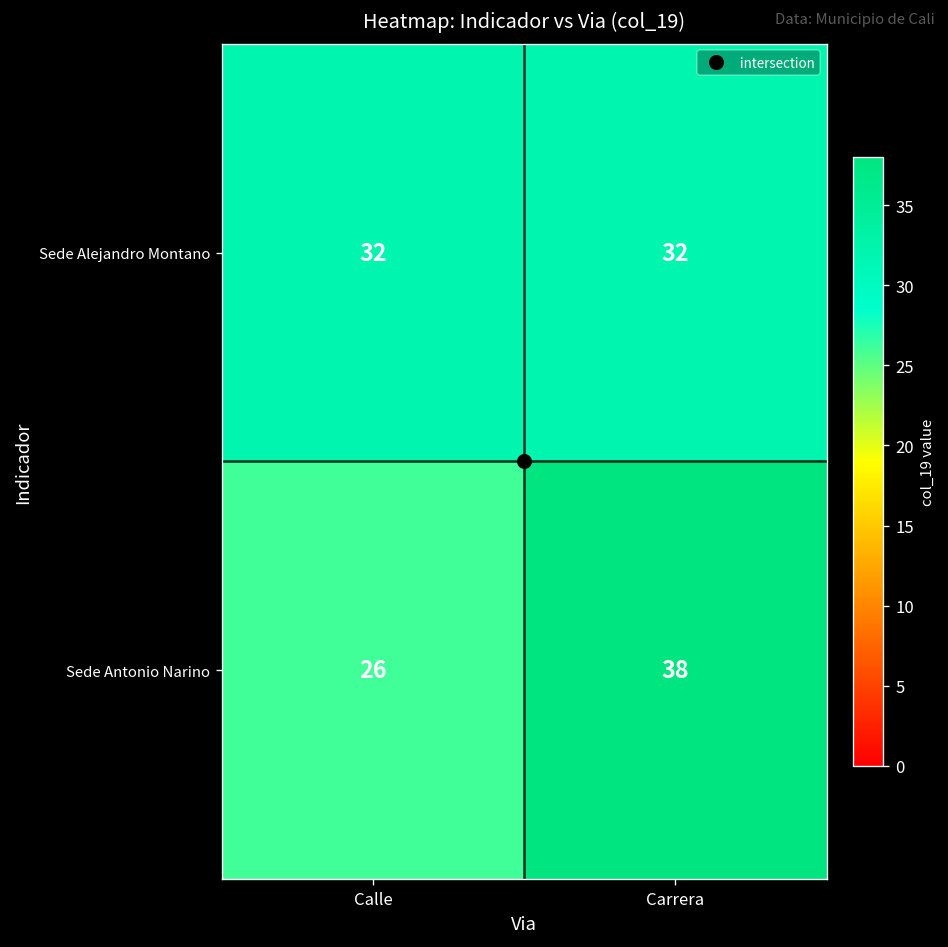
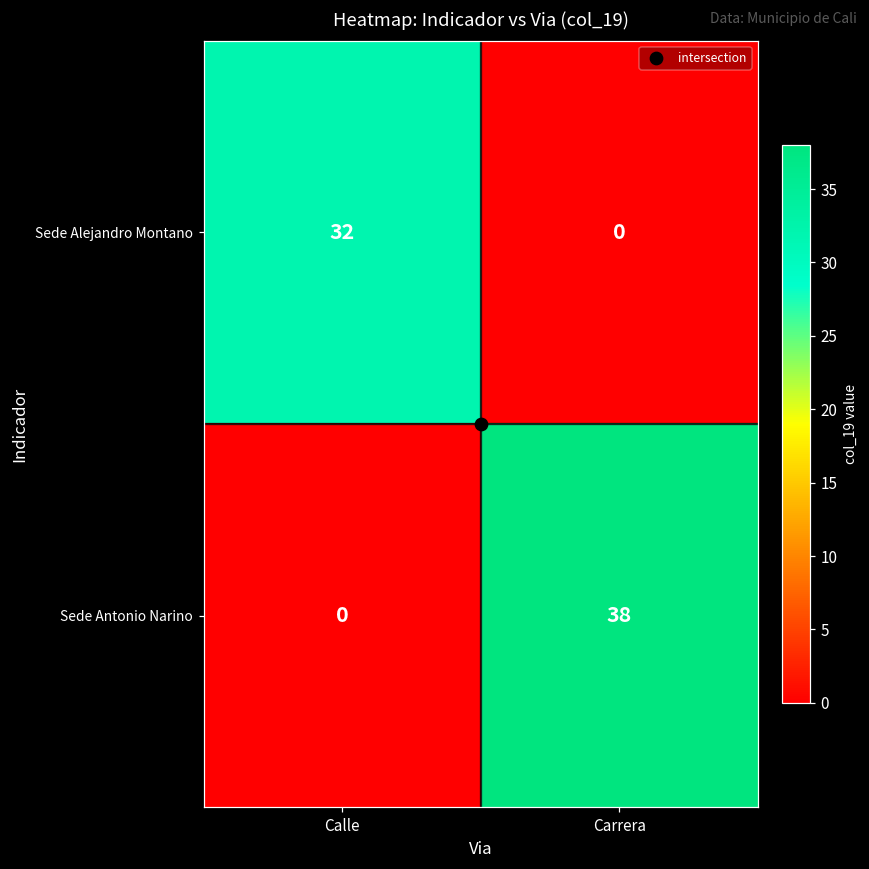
  {
    "Sede Alejandro Montano": {
      "Calle": 32,
-     "Carrera": 32
+     "Carrera": 0
    },
    "Sede Antonio Narino": {
-     "Calle": 26,
+     "Calle": 0,
      "Carrera": 38
    }
  }
